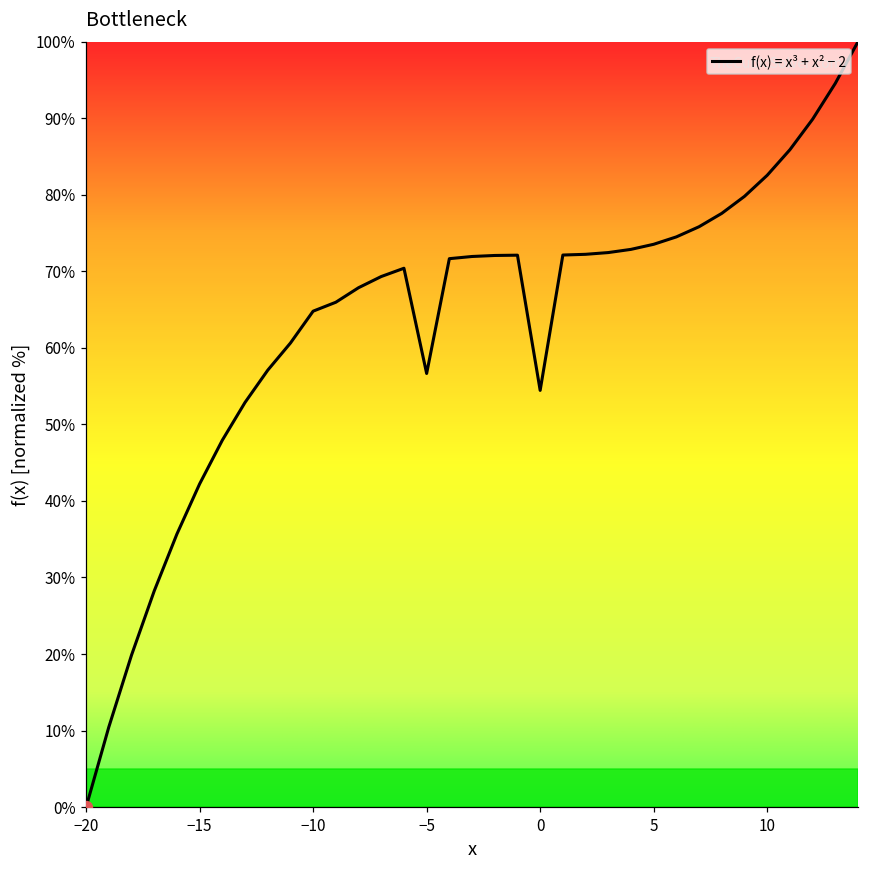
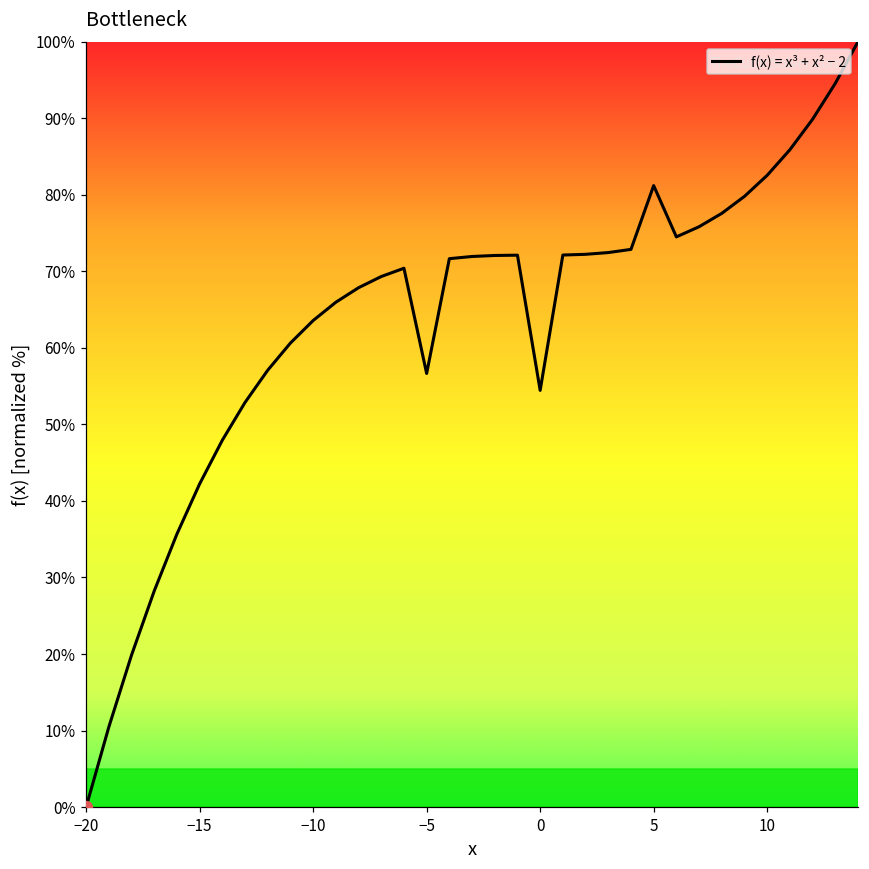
  {
    "f(x) = x³ + x² − 2": {
      "−15": "42%",
-     "−10": "65%",
+     "−10": "64%",
      "−5": "57%",
      "0": "54%",
-     "5": "74%",
+     "5": "81%",
      "10": "83%"
    }
  }
